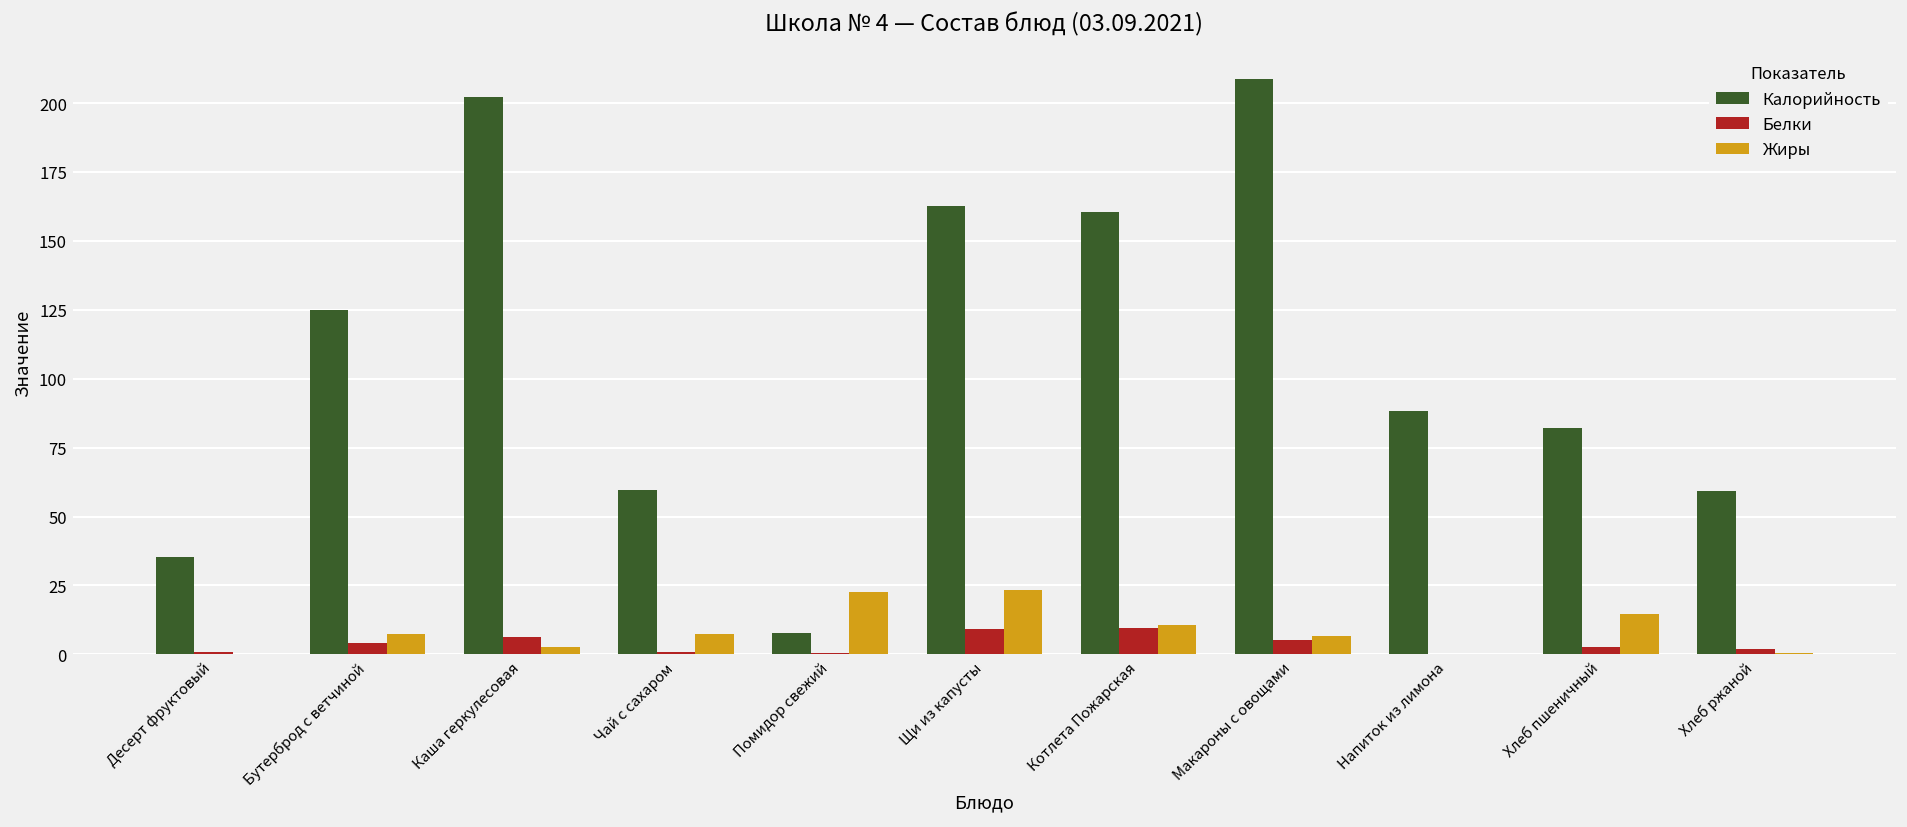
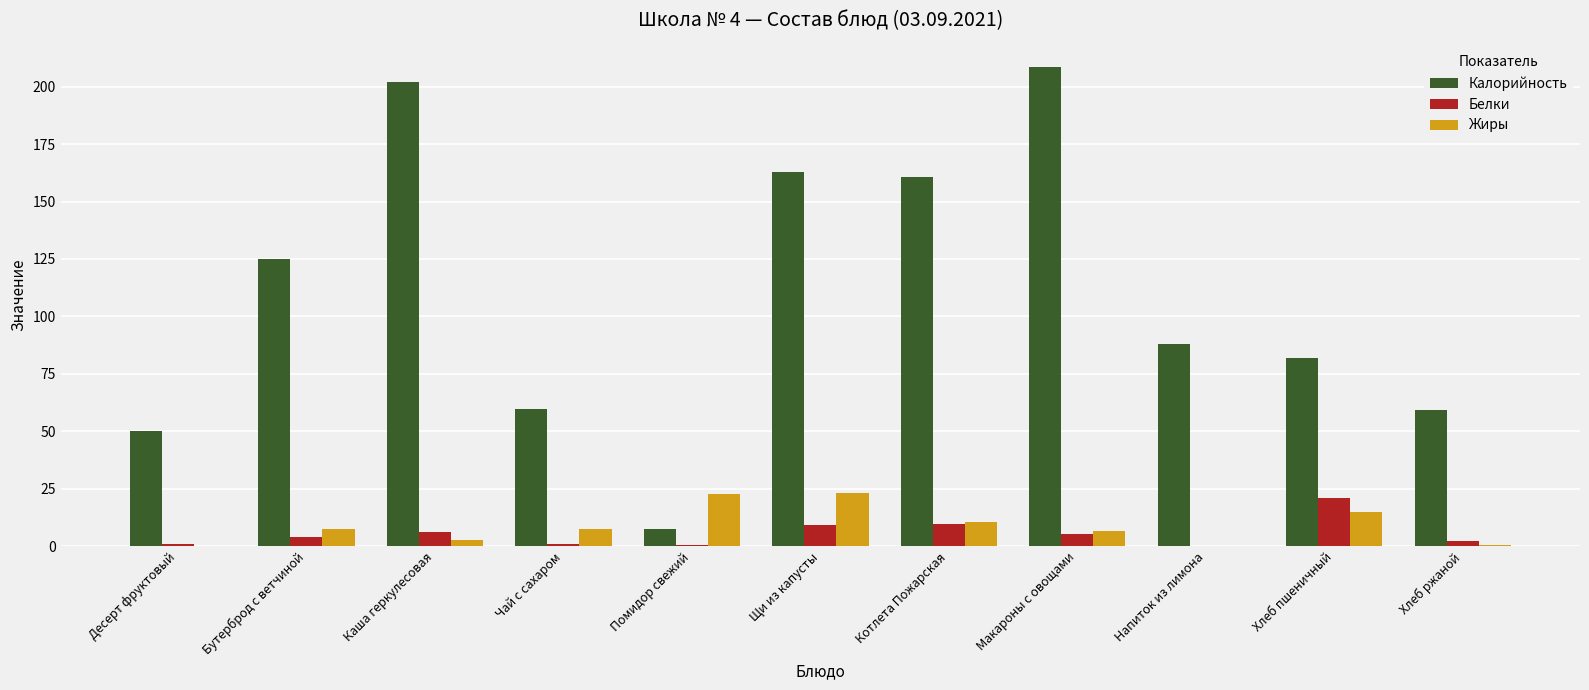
  {
    "Калорийность": {
-     "Десерт фруктовый": 35,
+     "Десерт фруктовый": 50,
      "Бутерброд с ветчиной": 125,
      "Каша геркулесовая": 202,
      "Чай с сахаром": 60,
      "Помидор свежий": 8,
      "Щи из капусты": 163,
      "Котлета Пожарская": 161,
      "Макароны с овощами": 209,
      "Напиток из лимона": 88,
      "Хлеб пшеничный": 82,
      "Хлеб ржаной": 59
    },
    "Белки": {
      "Бутерброд с ветчиной": 4,
      "Каша геркулесовая": 6,
      "Щи из капусты": 9,
      "Котлета Пожарская": 9,
      "Макароны с овощами": 5,
-     "Хлеб пшеничный": 3,
+     "Хлеб пшеничный": 21,
      "Хлеб ржаной": 2
    },
    "Жиры": {
      "Десерт фруктовый": 0,
      "Бутерброд с ветчиной": 8,
      "Каша геркулесовая": 3,
      "Чай с сахаром": 7,
      "Помидор свежий": 23,
      "Щи из капусты": 23,
      "Котлета Пожарская": 11,
      "Макароны с овощами": 7,
      "Хлеб пшеничный": 15
    }
  }
